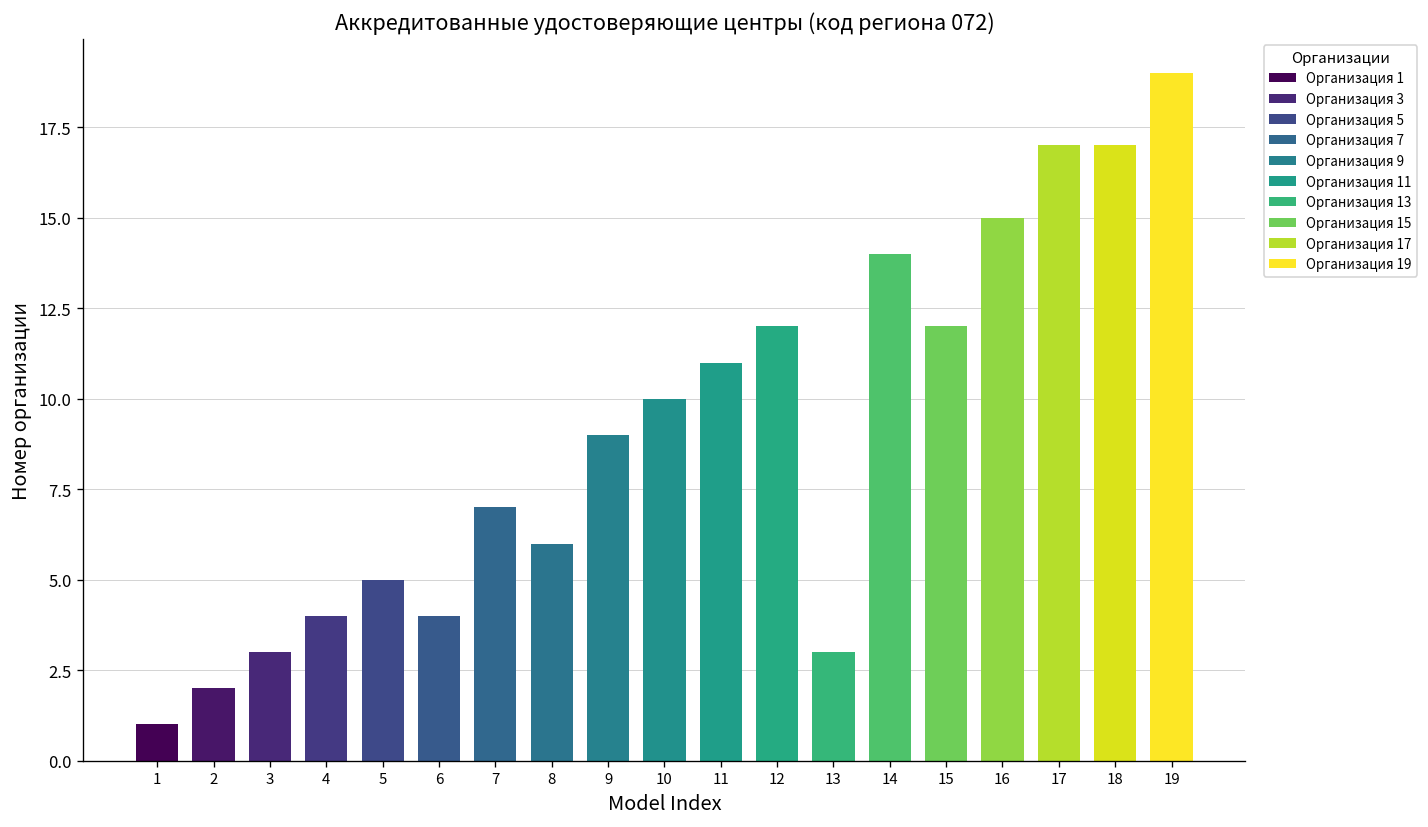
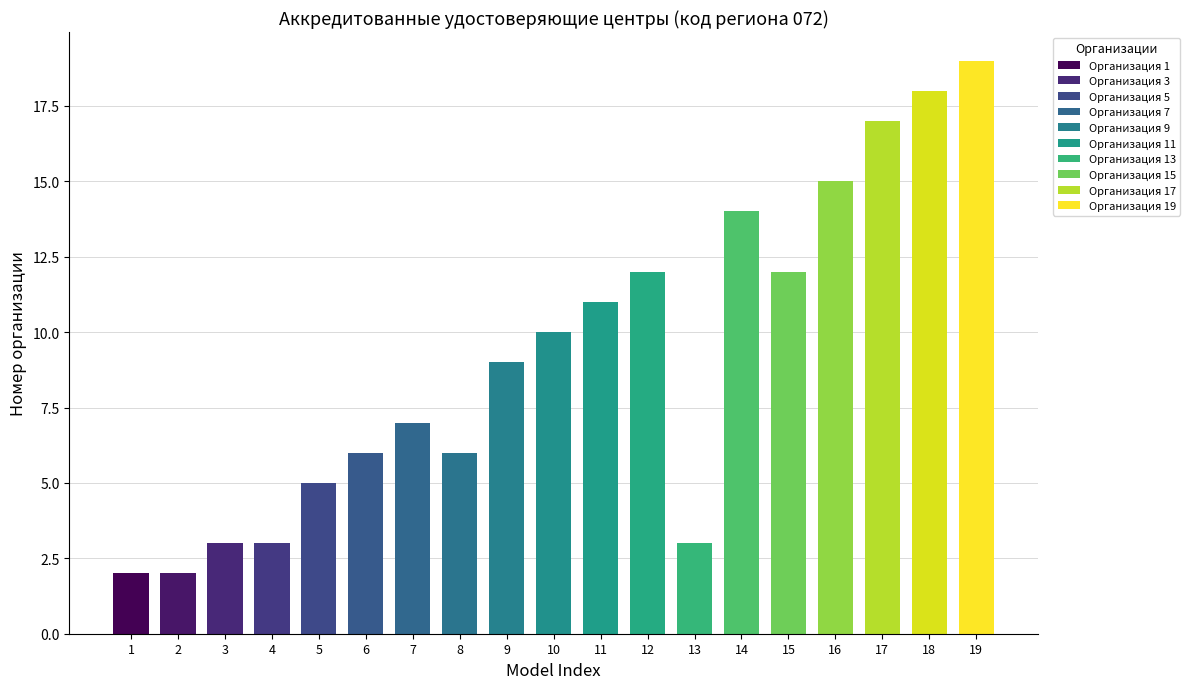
  {
-   "1": 1,
+   "1": 2,
    "2": 2,
    "3": 3,
-   "4": 4,
+   "4": 3,
    "5": 5,
-   "6": 4,
+   "6": 6,
    "7": 7,
    "8": 6,
    "9": 9,
    "10": 10,
    "11": 11,
    "12": 12,
    "13": 3,
    "14": 14,
    "15": 12,
    "16": 15,
    "17": 17,
-   "18": 17,
+   "18": 18,
    "19": 19
  }
